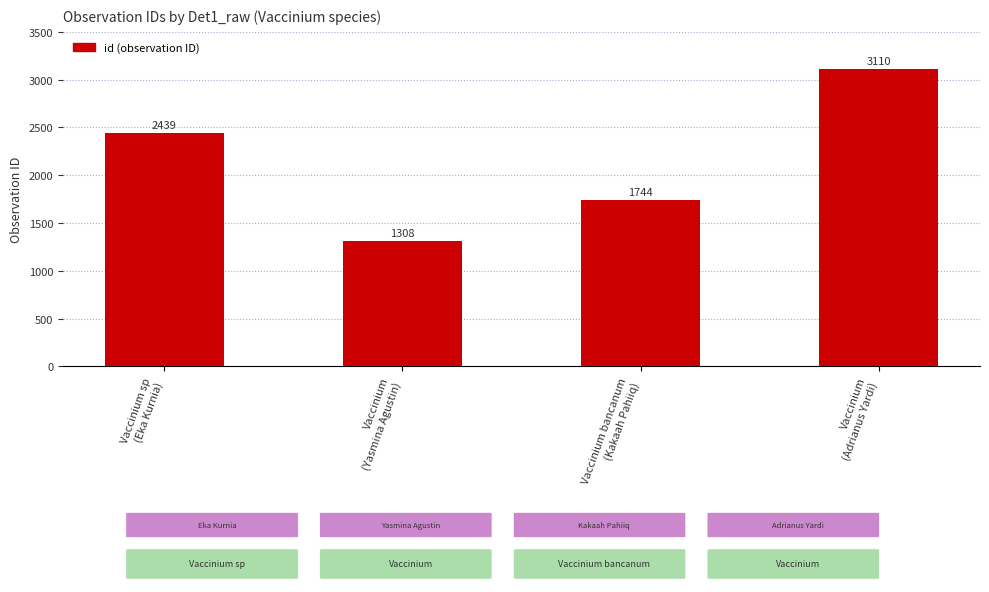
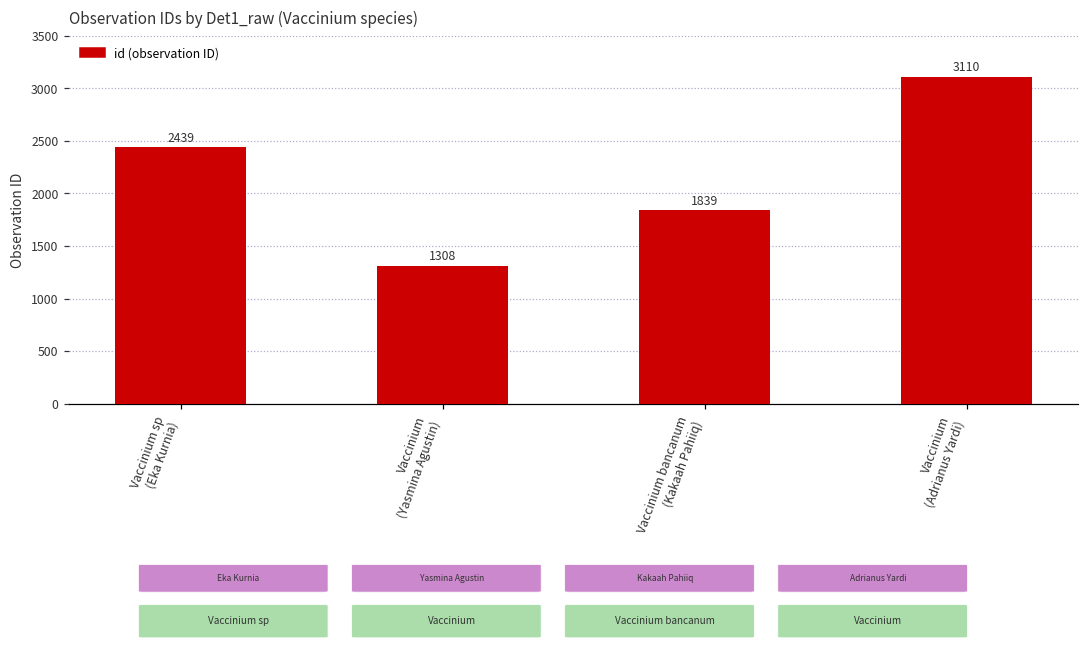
  {
    "Vaccinium sp (Eka Kurnia)": 2439,
    "Vaccinium (Yasmina Agustin)": 1308,
-   "Vaccinium bancanum (Kakaah Pahiiq)": 1744,
+   "Vaccinium bancanum (Kakaah Pahiiq)": 1839,
    "Vaccinium (Adrianus Yardi)": 3110
  }
